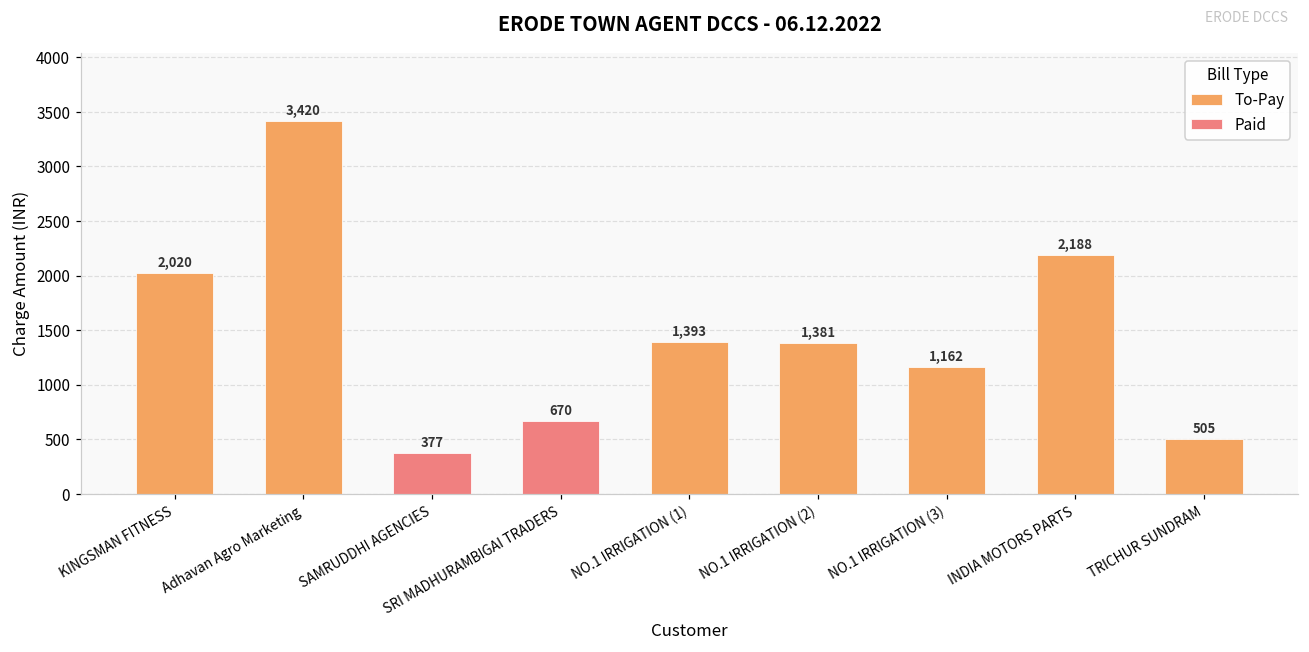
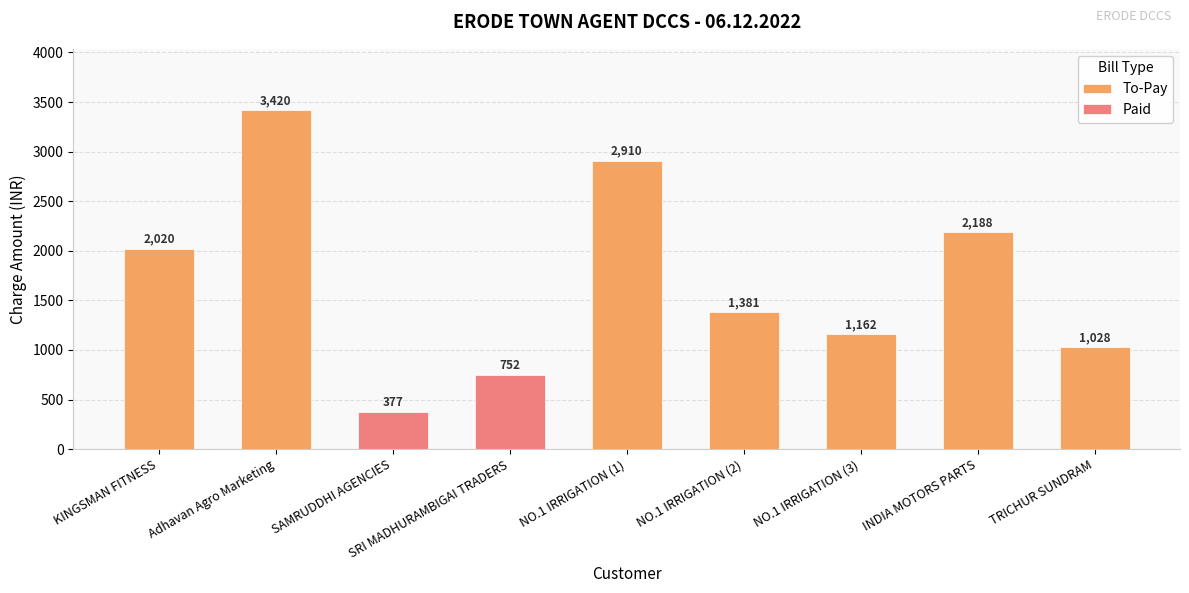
  {
    "KINGSMAN FITNESS": "2,020",
    "Adhavan Agro Marketing": "3,420",
    "SAMRUDDHI AGENCIES": "377",
-   "SRI MADHURAMBIGAI TRADERS": "670",
-   "NO.1 IRRIGATION (1)": "1,393",
+   "SRI MADHURAMBIGAI TRADERS": "752",
+   "NO.1 IRRIGATION (1)": "2,910",
    "NO.1 IRRIGATION (2)": "1,381",
    "NO.1 IRRIGATION (3)": "1,162",
    "INDIA MOTORS PARTS": "2,188",
-   "TRICHUR SUNDRAM": "505"
+   "TRICHUR SUNDRAM": "1,028"
  }
